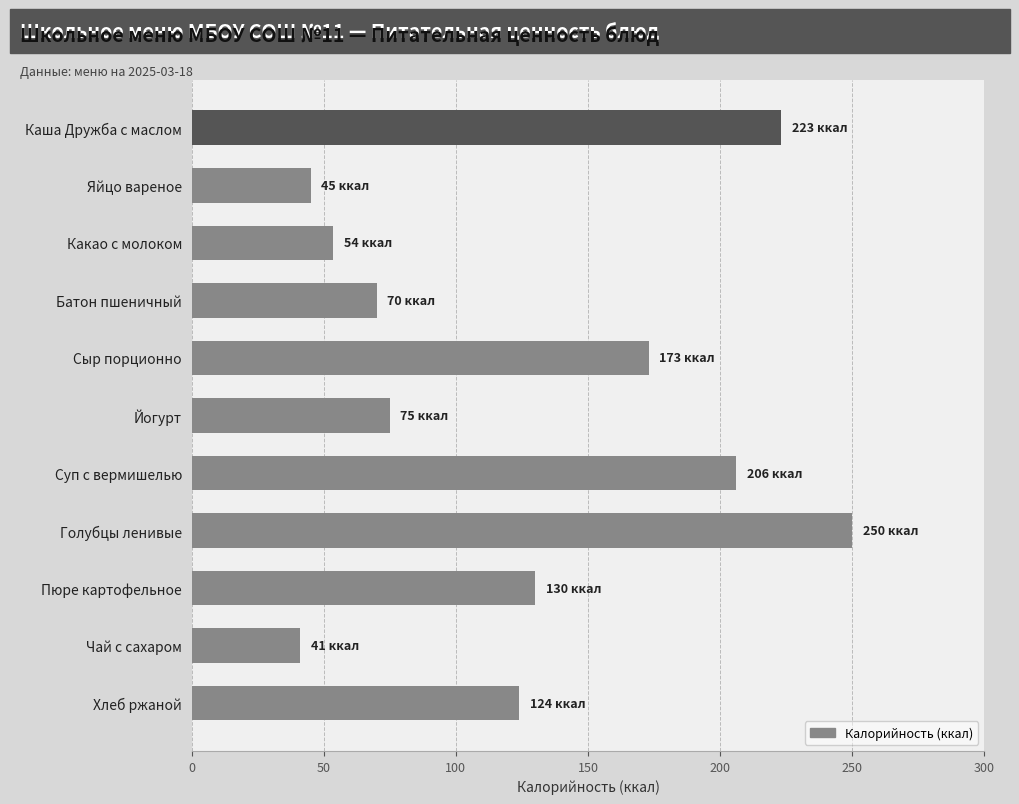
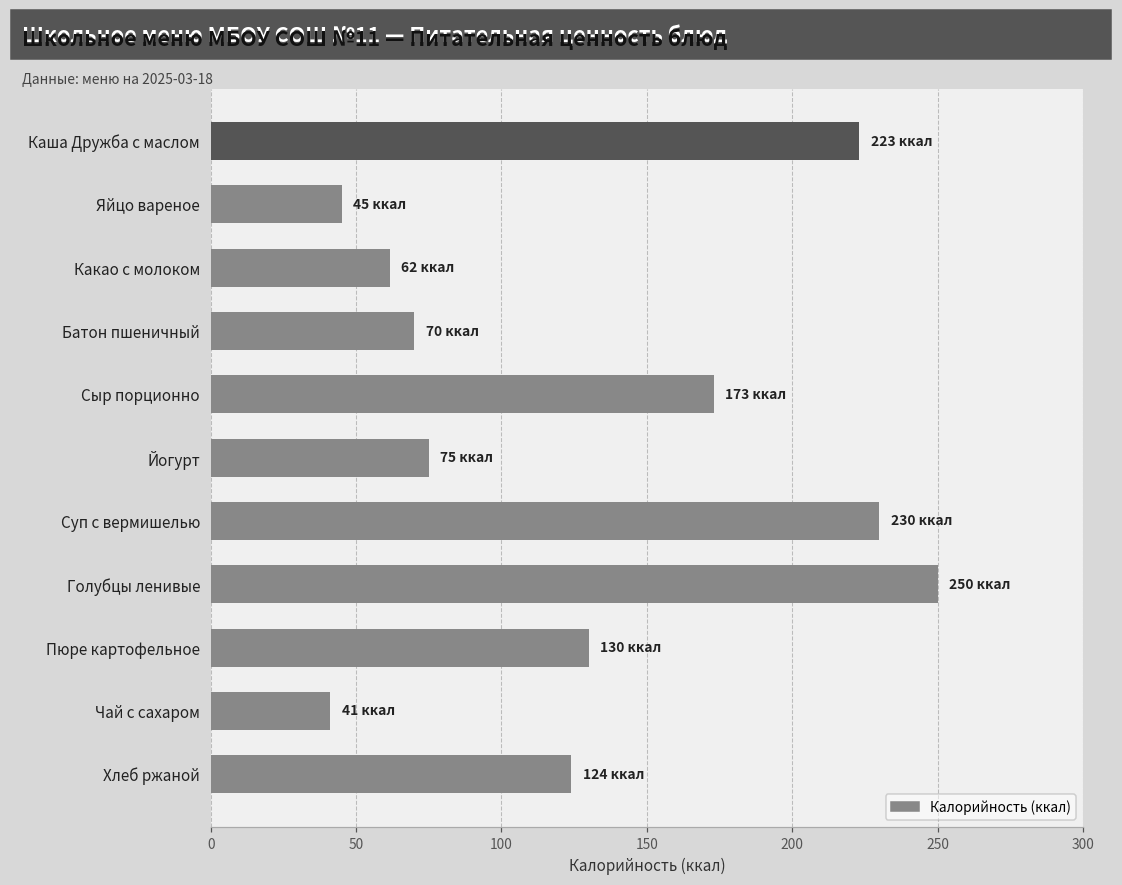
  {
    "Каша Дружба с маслом": 223,
    "Яйцо вареное": 45,
-   "Какао с молоком": 54,
+   "Какао с молоком": 62,
    "Батон пшеничный": 70,
    "Сыр порционно": 173,
    "Йогурт": 75,
-   "Суп с вермишелью": 206,
+   "Суп с вермишелью": 230,
    "Голубцы ленивые": 250,
    "Пюре картофельное": 130,
    "Чай с сахаром": 41,
    "Хлеб ржаной": 124
  }
